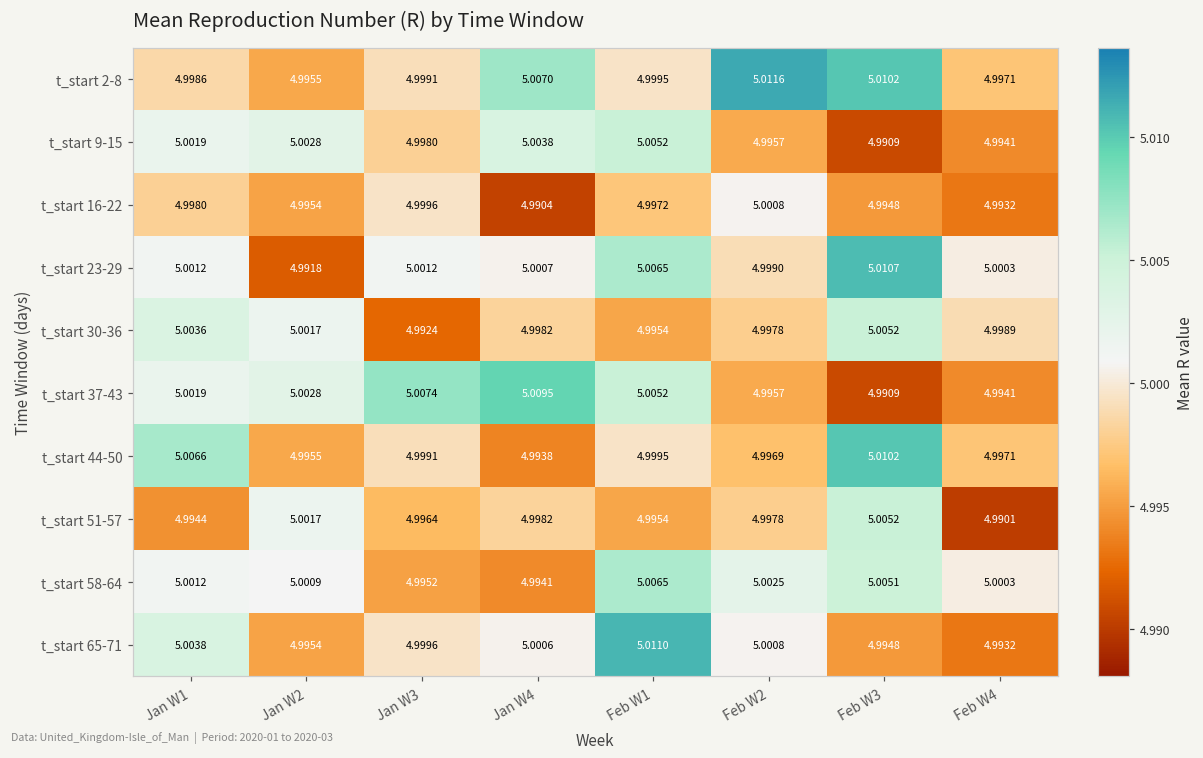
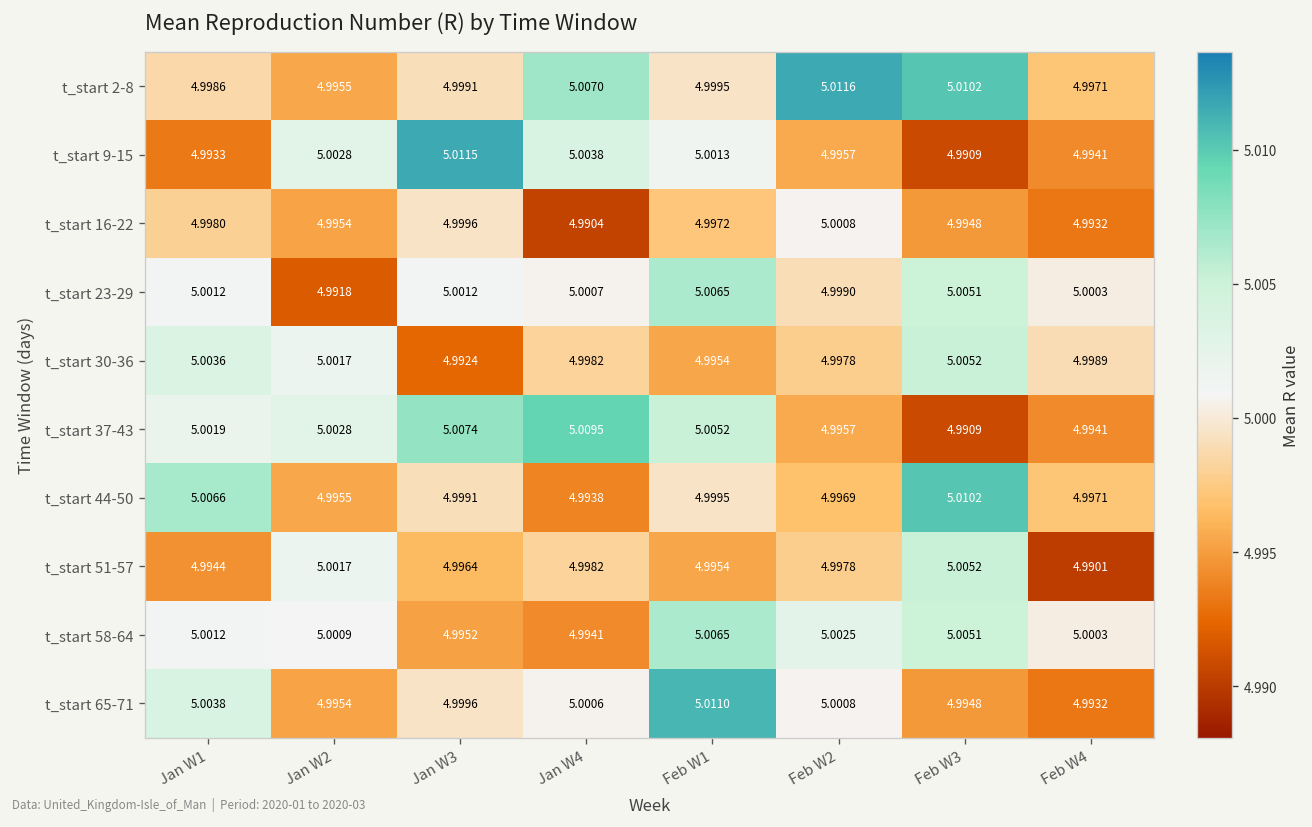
  {
    "t_start 2-8": {
      "Jan W1": 4.9986,
      "Jan W2": 4.9955,
      "Jan W3": 4.9991,
      "Jan W4": 5.0070,
      "Feb W1": 4.9995,
      "Feb W2": 5.0116,
      "Feb W3": 5.0102,
      "Feb W4": 4.9971
    },
    "t_start 9-15": {
-     "Jan W1": 5.0019,
+     "Jan W1": 4.9933,
      "Jan W2": 5.0028,
-     "Jan W3": 4.9980,
+     "Jan W3": 5.0115,
      "Jan W4": 5.0038,
-     "Feb W1": 5.0052,
+     "Feb W1": 5.0013,
      "Feb W2": 4.9957,
      "Feb W3": 4.9909,
      "Feb W4": 4.9941
    },
    "t_start 16-22": {
      "Jan W1": 4.9980,
      "Jan W2": 4.9954,
      "Jan W3": 4.9996,
      "Jan W4": 4.9904,
      "Feb W1": 4.9972,
      "Feb W2": 5.0008,
      "Feb W3": 4.9948,
      "Feb W4": 4.9932
    },
    "t_start 23-29": {
      "Jan W1": 5.0012,
      "Jan W2": 4.9918,
      "Jan W3": 5.0012,
      "Jan W4": 5.0007,
      "Feb W1": 5.0065,
      "Feb W2": 4.9990,
-     "Feb W3": 5.0107,
+     "Feb W3": 5.0051,
      "Feb W4": 5.0003
    },
    "t_start 30-36": {
      "Jan W1": 5.0036,
      "Jan W2": 5.0017,
      "Jan W3": 4.9924,
      "Jan W4": 4.9982,
      "Feb W1": 4.9954,
      "Feb W2": 4.9978,
      "Feb W3": 5.0052,
      "Feb W4": 4.9989
    },
    "t_start 37-43": {
      "Jan W1": 5.0019,
      "Jan W2": 5.0028,
      "Jan W3": 5.0074,
      "Jan W4": 5.0095,
      "Feb W1": 5.0052,
      "Feb W2": 4.9957,
      "Feb W3": 4.9909,
      "Feb W4": 4.9941
    },
    "t_start 44-50": {
      "Jan W1": 5.0066,
      "Jan W2": 4.9955,
      "Jan W3": 4.9991,
      "Jan W4": 4.9938,
      "Feb W1": 4.9995,
      "Feb W2": 4.9969,
      "Feb W3": 5.0102,
      "Feb W4": 4.9971
    },
    "t_start 51-57": {
      "Jan W1": 4.9944,
      "Jan W2": 5.0017,
      "Jan W3": 4.9964,
      "Jan W4": 4.9982,
      "Feb W1": 4.9954,
      "Feb W2": 4.9978,
      "Feb W3": 5.0052,
      "Feb W4": 4.9901
    },
    "t_start 58-64": {
      "Jan W1": 5.0012,
      "Jan W2": 5.0009,
      "Jan W3": 4.9952,
      "Jan W4": 4.9941,
      "Feb W1": 5.0065,
      "Feb W2": 5.0025,
      "Feb W3": 5.0051,
      "Feb W4": 5.0003
    },
    "t_start 65-71": {
      "Jan W1": 5.0038,
      "Jan W2": 4.9954,
      "Jan W3": 4.9996,
      "Jan W4": 5.0006,
      "Feb W1": 5.0110,
      "Feb W2": 5.0008,
      "Feb W3": 4.9948,
      "Feb W4": 4.9932
    }
  }
